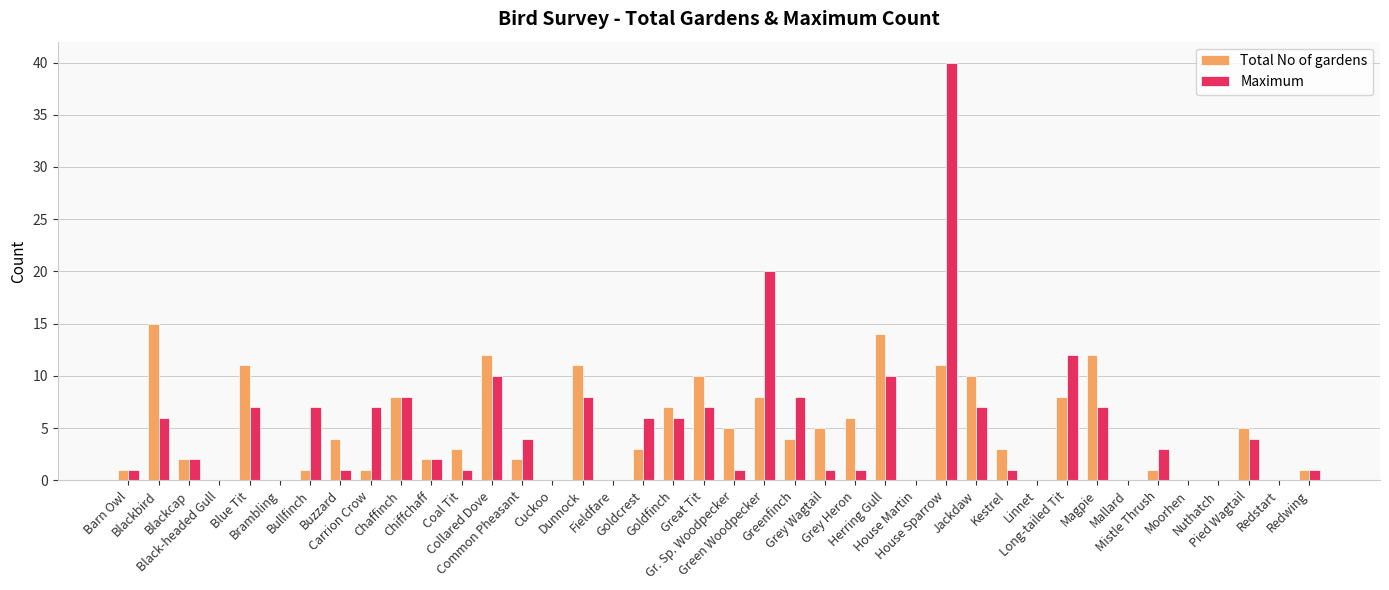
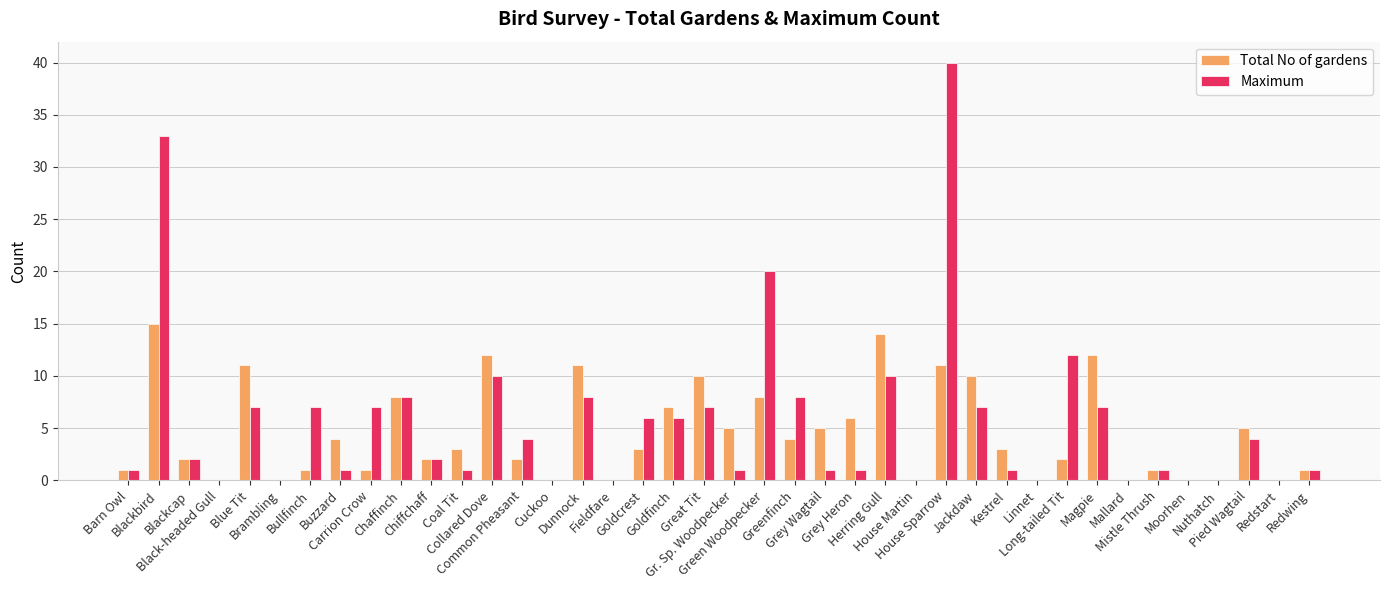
  {
    "Total No of gardens": {
      "Barn Owl": 1,
      "Blackbird": 15,
      "Blackcap": 2,
      "Black-headed Gull": 0,
      "Blue Tit": 11,
      "Brambling": 0,
      "Bullfinch": 1,
      "Buzzard": 4,
      "Carrion Crow": 1,
      "Chaffinch": 8,
      "Chiffchaff": 2,
      "Coal Tit": 3,
      "Collared Dove": 12,
      "Common Pheasant": 2,
      "Cuckoo": 0,
      "Dunnock": 11,
      "Fieldfare": 0,
      "Goldcrest": 3,
      "Goldfinch": 7,
      "Great Tit": 10,
      "Gr. Sp. Woodpecker": 5,
      "Green Woodpecker": 8,
      "Greenfinch": 4,
      "Grey Wagtail": 5,
      "Grey Heron": 6,
      "Herring Gull": 14,
      "House Martin": 0,
      "House Sparrow": 11,
      "Jackdaw": 10,
      "Kestrel": 3,
      "Linnet": 0,
-     "Long-tailed Tit": 8,
+     "Long-tailed Tit": 2,
      "Magpie": 12,
      "Mallard": 0,
      "Mistle Thrush": 1,
      "Moorhen": 0,
      "Nuthatch": 0,
      "Pied Wagtail": 5,
      "Redstart": 0,
      "Redwing": 1
    },
    "Maximum": {
      "Barn Owl": 1,
-     "Blackbird": 6,
+     "Blackbird": 33,
      "Blackcap": 2,
      "Black-headed Gull": 0,
      "Blue Tit": 7,
      "Brambling": 0,
      "Bullfinch": 7,
      "Buzzard": 1,
      "Carrion Crow": 7,
      "Chaffinch": 8,
      "Chiffchaff": 2,
      "Coal Tit": 1,
      "Collared Dove": 10,
      "Common Pheasant": 4,
      "Cuckoo": 0,
      "Dunnock": 8,
      "Fieldfare": 0,
      "Goldcrest": 6,
      "Goldfinch": 6,
      "Great Tit": 7,
      "Gr. Sp. Woodpecker": 1,
      "Green Woodpecker": 20,
      "Greenfinch": 8,
      "Grey Wagtail": 1,
      "Grey Heron": 1,
      "Herring Gull": 10,
      "House Martin": 0,
      "House Sparrow": 40,
      "Jackdaw": 7,
      "Kestrel": 1,
      "Linnet": 0,
      "Long-tailed Tit": 12,
      "Magpie": 7,
      "Mallard": 0,
-     "Mistle Thrush": 3,
+     "Mistle Thrush": 1,
      "Moorhen": 0,
      "Nuthatch": 0,
      "Pied Wagtail": 4,
      "Redstart": 0,
      "Redwing": 1
    }
  }
